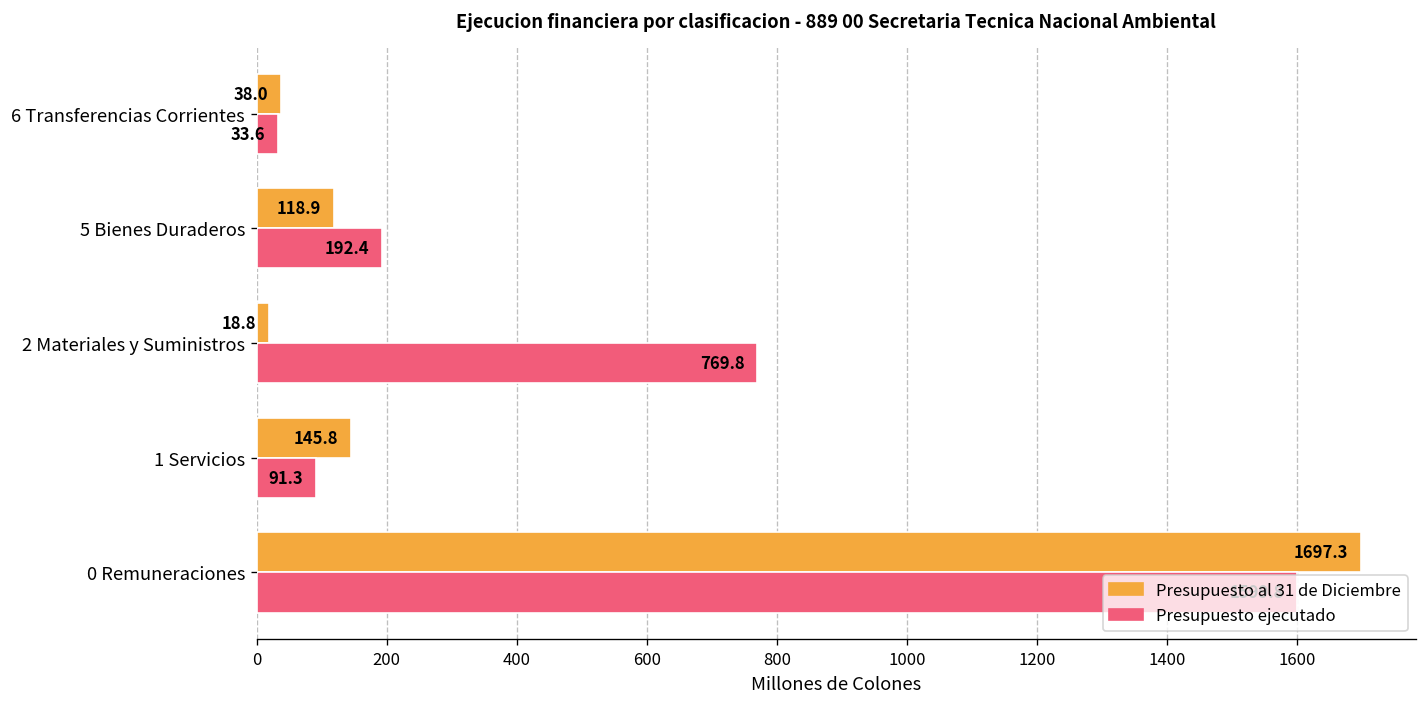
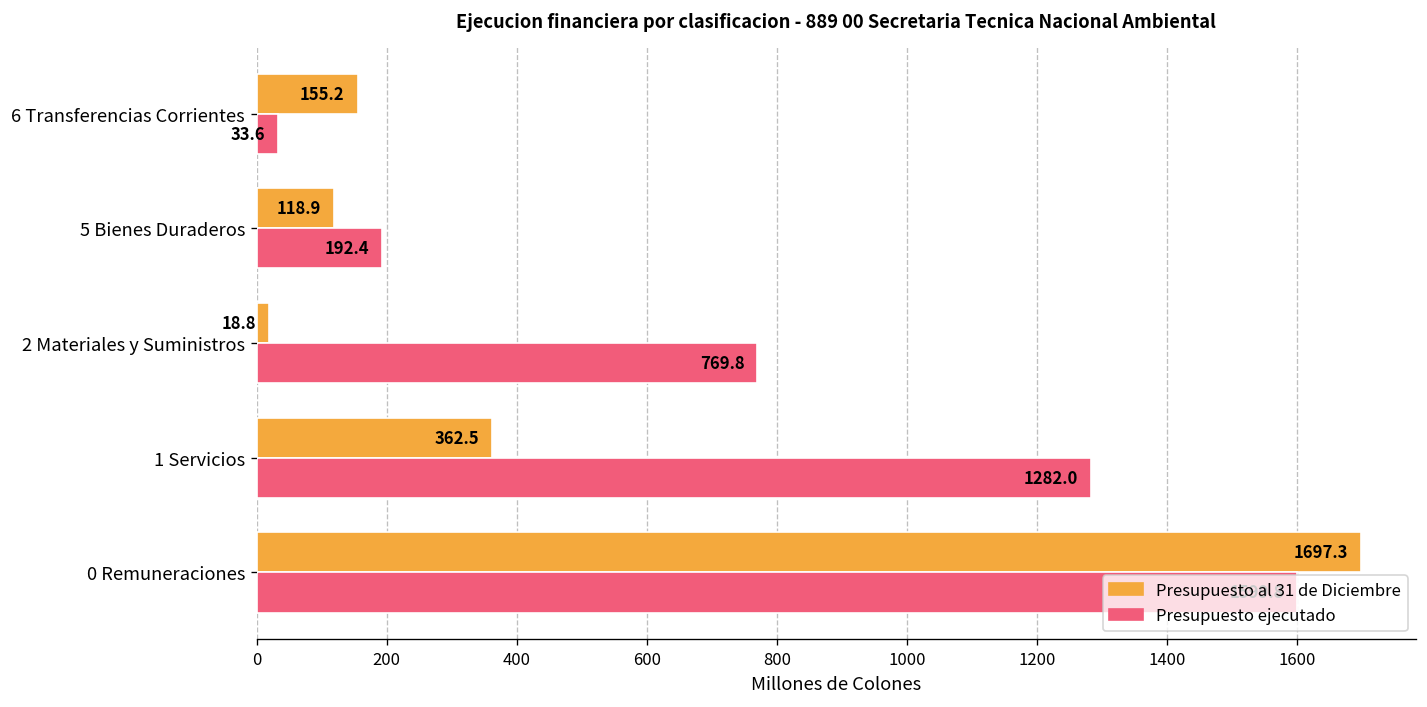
  {
    "Presupuesto al 31 de Diciembre": {
-     "6 Transferencias Corrientes": 38.0,
+     "6 Transferencias Corrientes": 155.2,
      "5 Bienes Duraderos": 118.9,
      "2 Materiales y Suministros": 18.8,
-     "1 Servicios": 145.8,
+     "1 Servicios": 362.5,
      "0 Remuneraciones": 1697.3
    },
    "Presupuesto ejecutado": {
      "6 Transferencias Corrientes": 33.6,
      "5 Bienes Duraderos": 192.4,
      "2 Materiales y Suministros": 769.8,
-     "1 Servicios": 91.3
+     "1 Servicios": 1282.0
    }
  }
